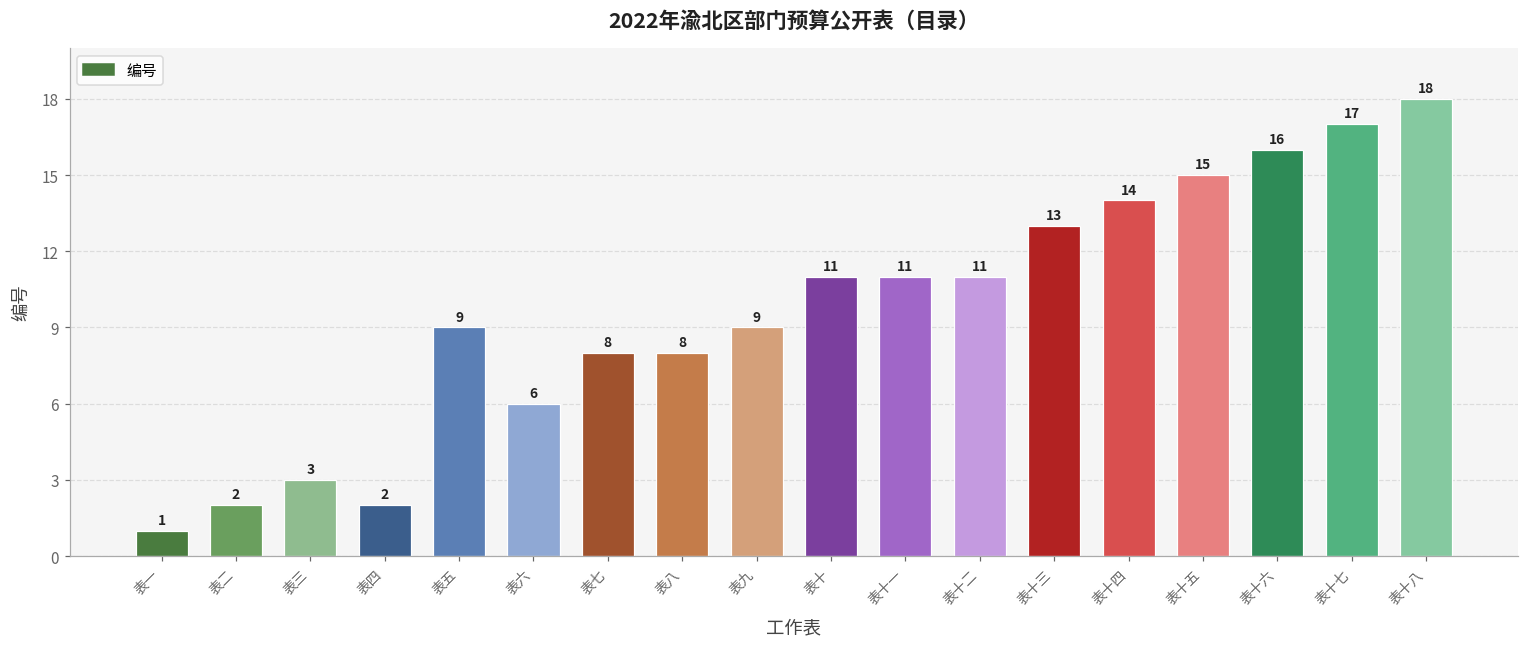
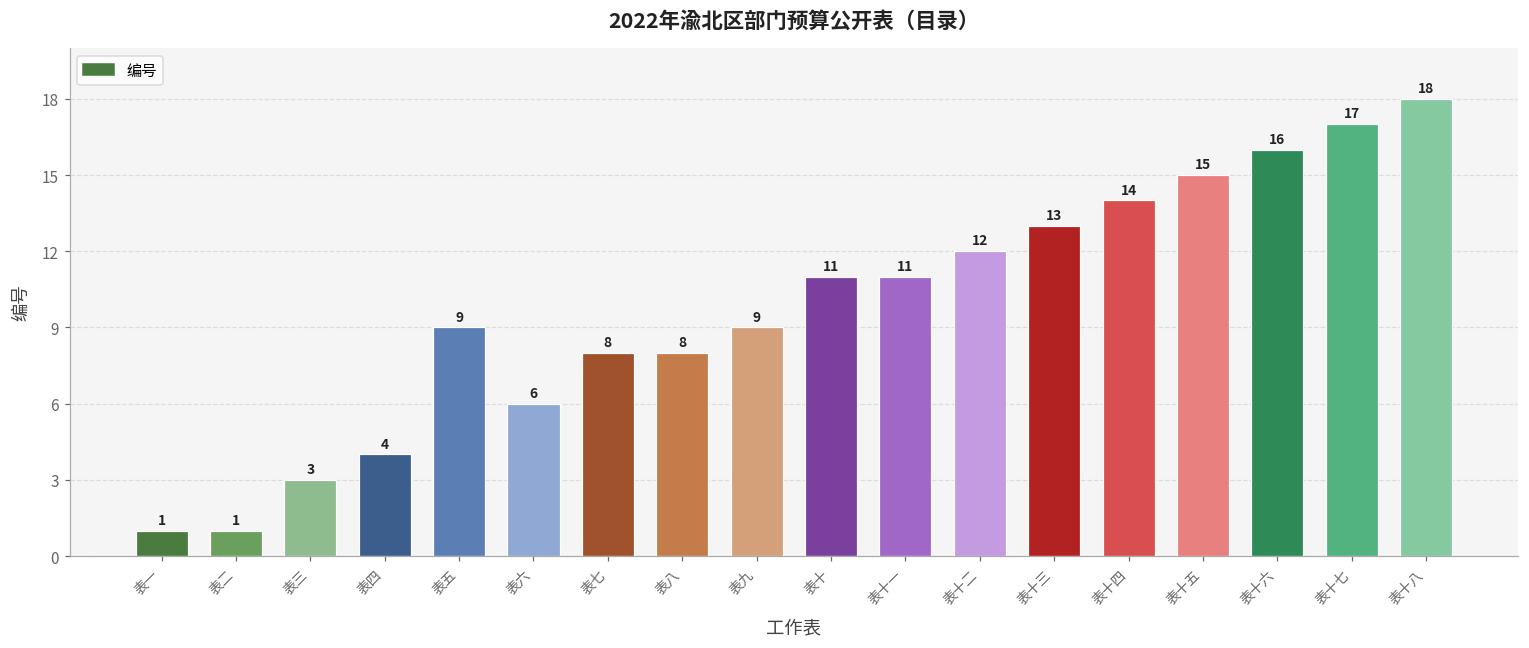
  {
    "表一": 1,
-   "表二": 2,
+   "表二": 1,
    "表三": 3,
-   "表四": 2,
+   "表四": 4,
    "表五": 9,
    "表六": 6,
    "表七": 8,
    "表八": 8,
    "表九": 9,
    "表十": 11,
    "表十一": 11,
-   "表十二": 11,
+   "表十二": 12,
    "表十三": 13,
    "表十四": 14,
    "表十五": 15,
    "表十六": 16,
    "表十七": 17,
    "表十八": 18
  }
